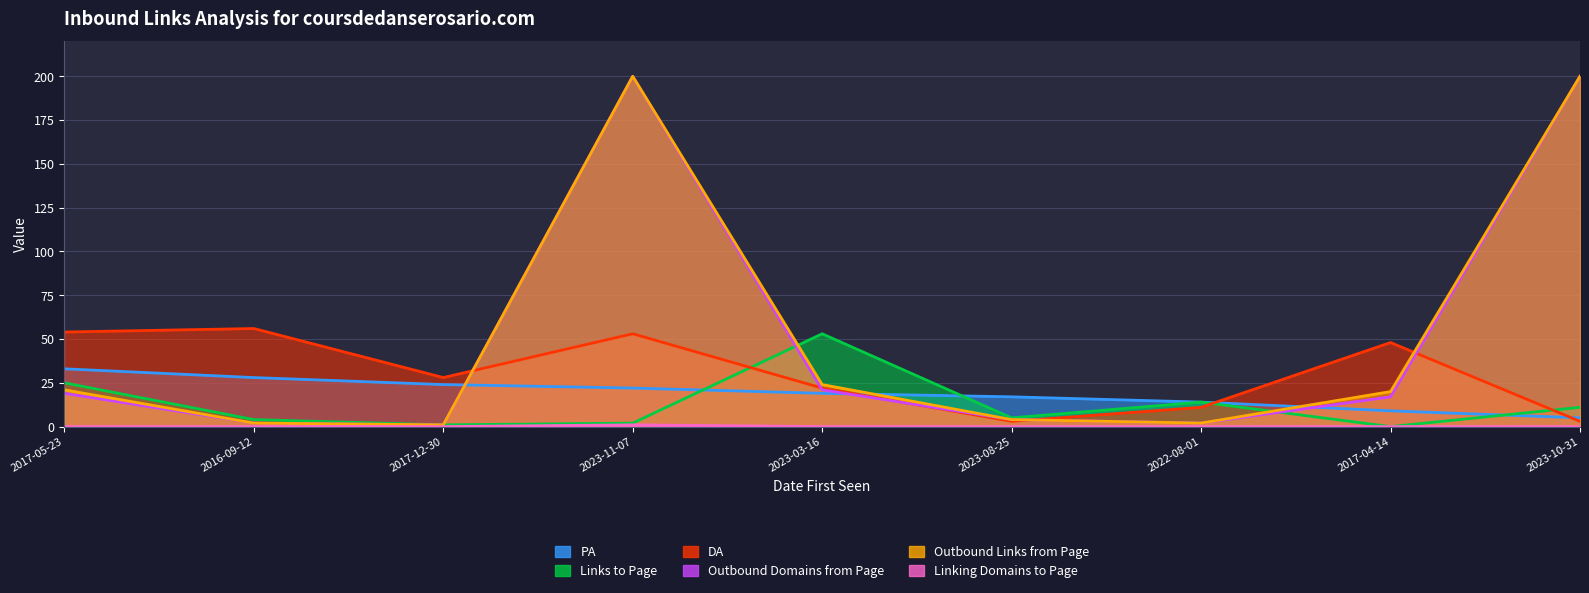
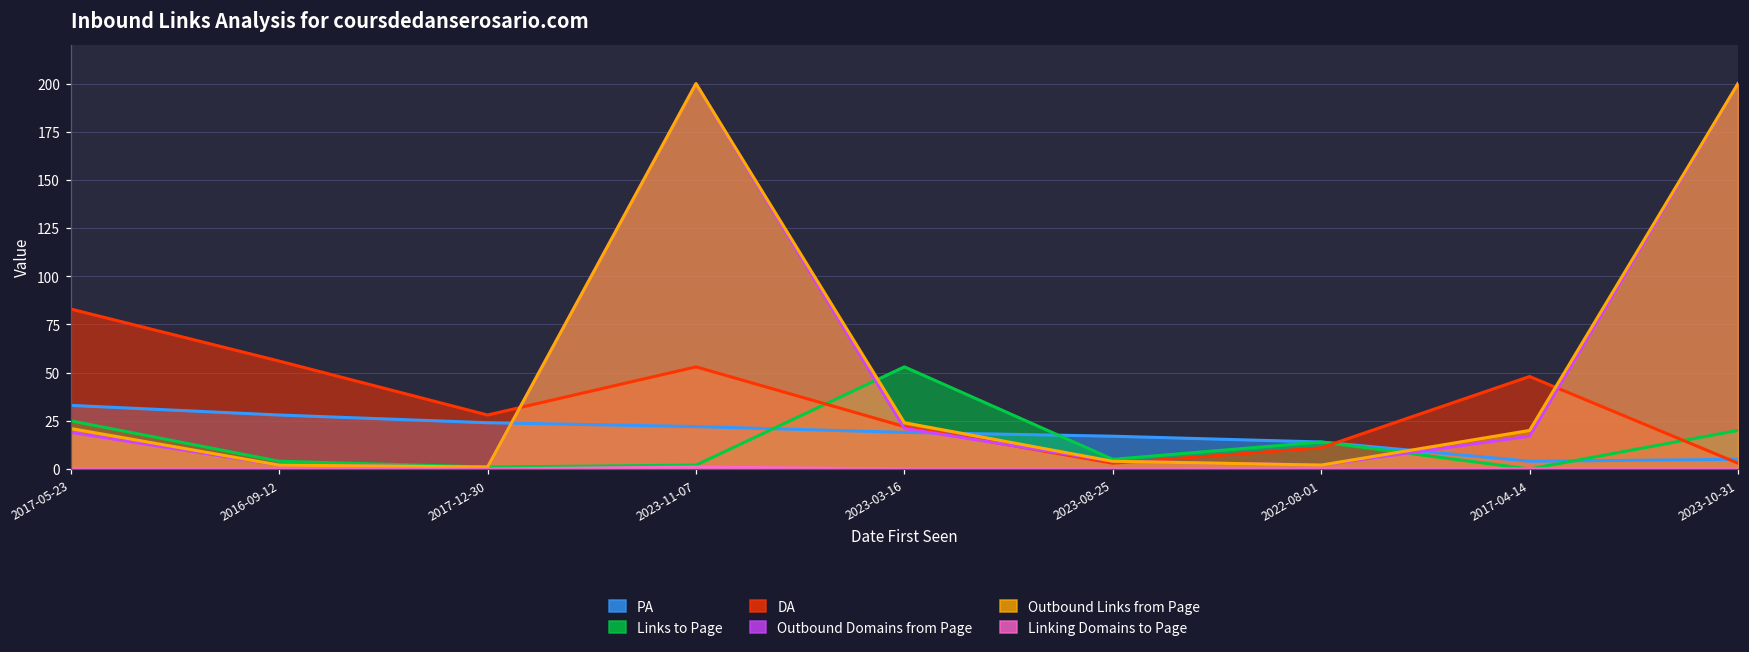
  {
    "PA": {
      "2017-05-23": 33,
      "2016-09-12": 28,
      "2017-12-30": 24,
      "2023-11-07": 22,
      "2023-03-16": 19,
      "2023-08-25": 17,
-     "2017-04-14": 9,
+     "2017-04-14": 4,
      "2023-10-31": 5
    },
    "Links to Page": {
      "2017-05-23": 25,
      "2016-09-12": 4,
      "2023-03-16": 53,
-     "2023-10-31": 11
+     "2023-10-31": 20
    },
    "DA": {
-     "2017-05-23": 54,
+     "2017-05-23": 83,
      "2016-09-12": 56,
      "2017-12-30": 28,
      "2023-11-07": 53,
      "2022-08-01": 11,
      "2017-04-14": 48,
      "2023-10-31": 3
    },
    "Outbound Domains from Page": {
      "2017-05-23": 19,
      "2017-04-14": 17
    },
    "Outbound Links from Page": {
      "2017-05-23": 21,
      "2023-03-16": 24,
      "2017-04-14": 20
    },
    "Linking Domains to Page": {
      "2017-05-23": 0,
      "2016-09-12": 0,
      "2023-03-16": 0,
      "2023-08-25": 0,
      "2022-08-01": 0,
      "2023-10-31": 0
    }
  }
